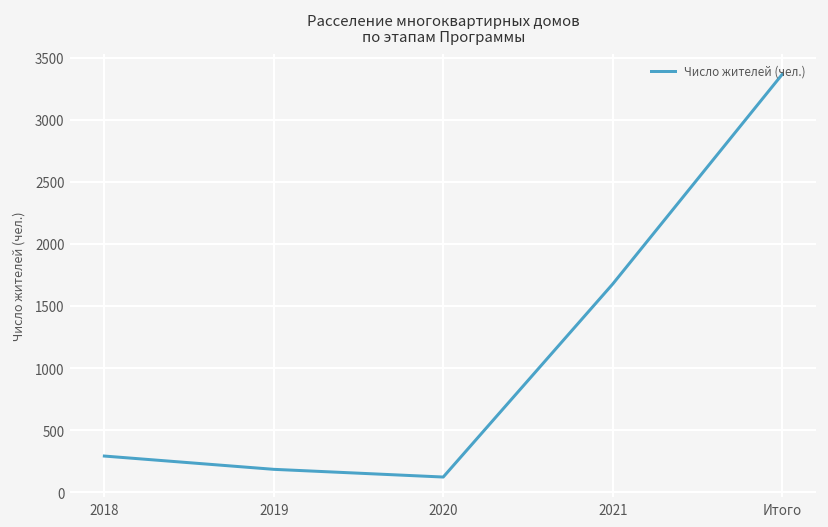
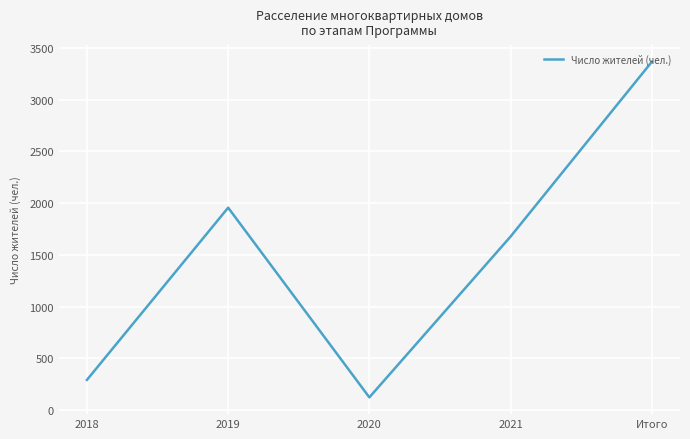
  {
    "2018": 290,
-   "2019": 180,
+   "2019": 1960,
    "2020": 120,
    "2021": 1680,
    "Итого": 3360
  }
